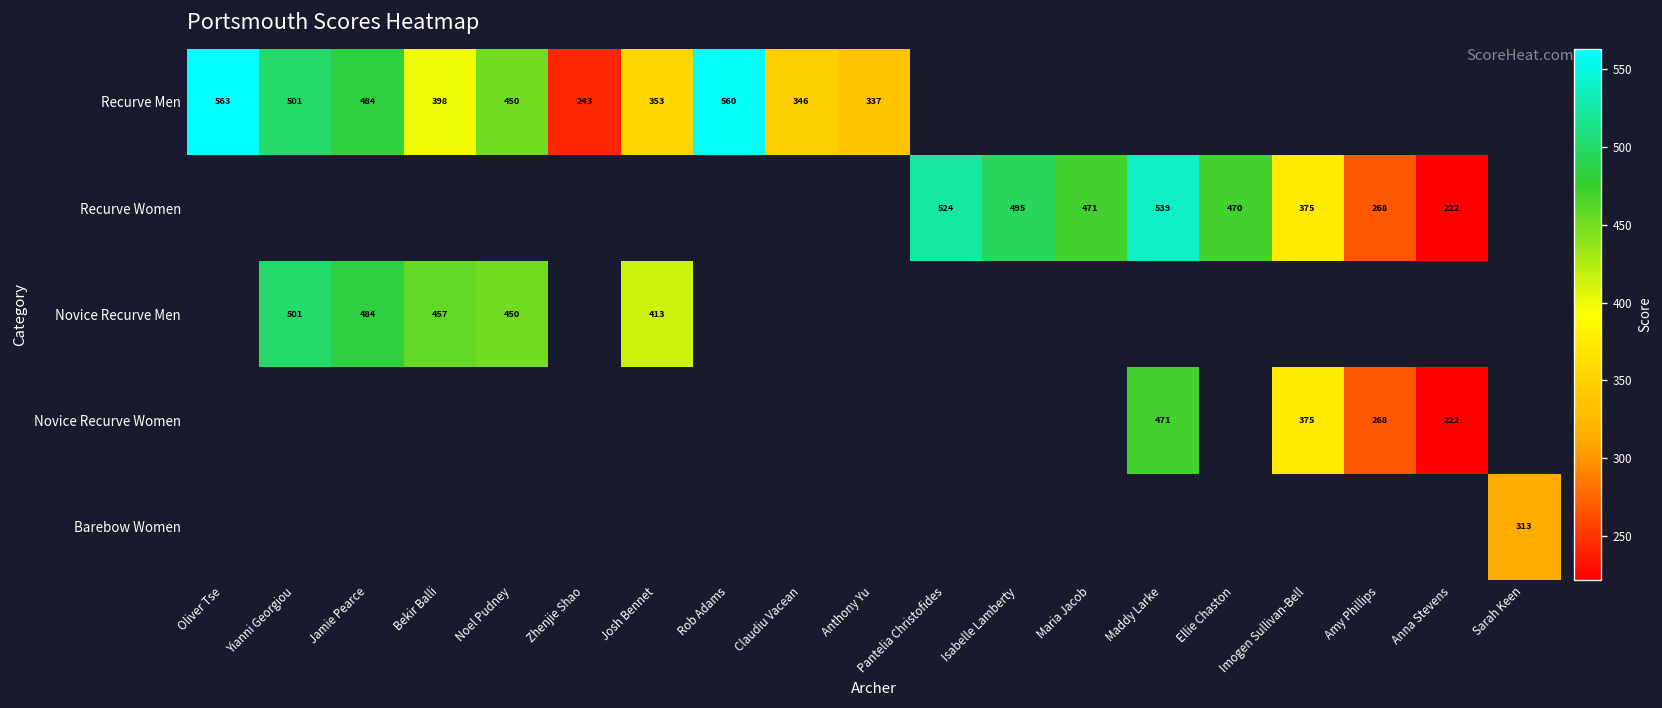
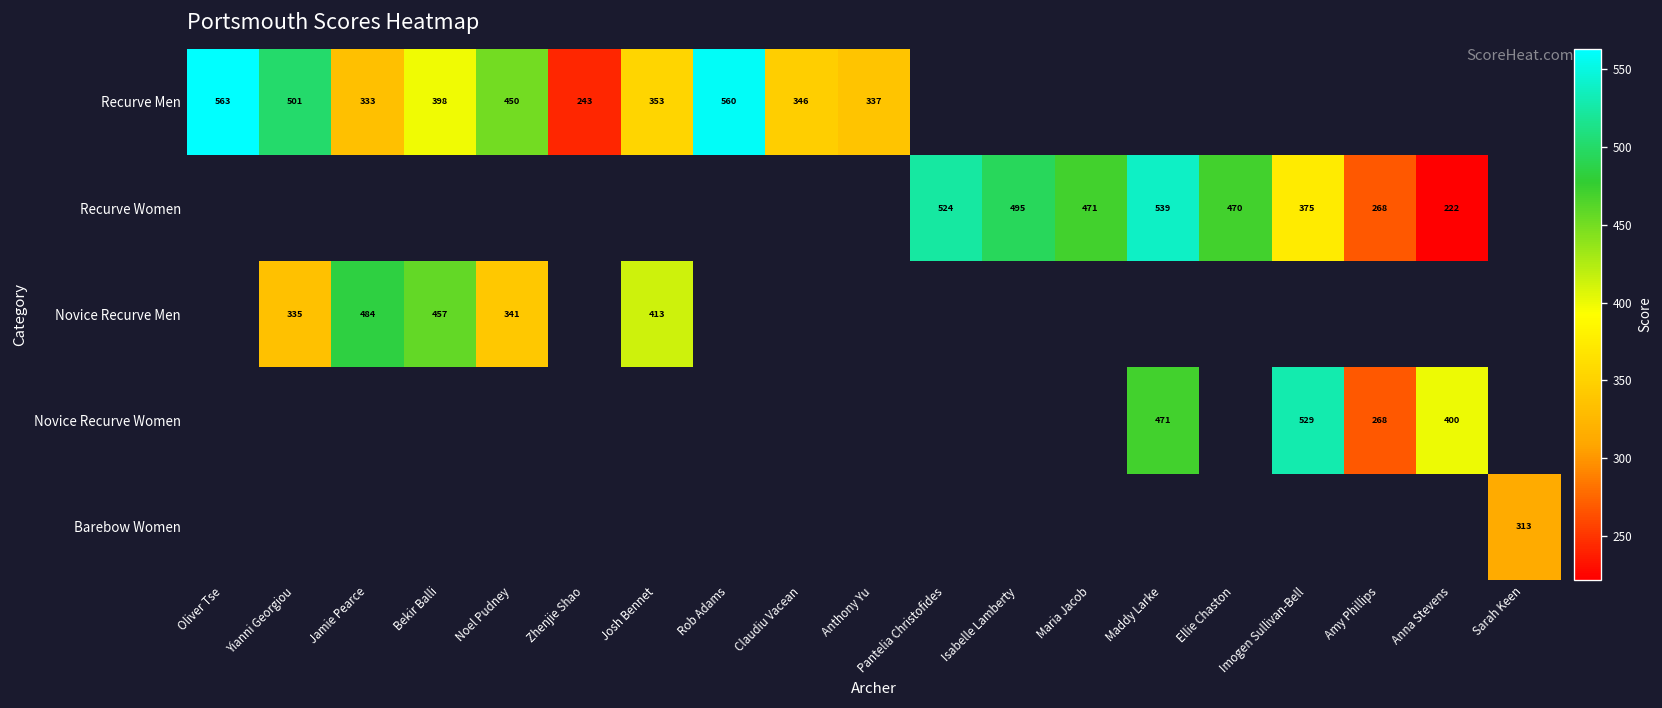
  {
    "Recurve Men": {
      "Oliver Tse": 563,
      "Yianni Georgiou": 501,
-     "Jamie Pearce": 484,
+     "Jamie Pearce": 333,
      "Bekir Balli": 398,
      "Noel Pudney": 450,
      "Zhenjie Shao": 243,
      "Josh Bennet": 353,
      "Rob Adams": 560,
      "Claudiu Vacean": 346,
      "Anthony Yu": 337
    },
    "Recurve Women": {
      "Pantelia Christofides": 524,
      "Isabelle Lamberty": 495,
      "Maria Jacob": 471,
      "Maddy Larke": 539,
      "Ellie Chaston": 470,
      "Imogen Sullivan-Bell": 375,
      "Amy Phillips": 268,
      "Anna Stevens": 222
    },
    "Novice Recurve Men": {
-     "Yianni Georgiou": 501,
+     "Yianni Georgiou": 335,
      "Jamie Pearce": 484,
      "Bekir Balli": 457,
-     "Noel Pudney": 450,
+     "Noel Pudney": 341,
      "Josh Bennet": 413
    },
    "Novice Recurve Women": {
      "Maddy Larke": 471,
-     "Imogen Sullivan-Bell": 375,
+     "Imogen Sullivan-Bell": 529,
      "Amy Phillips": 268,
-     "Anna Stevens": 222
+     "Anna Stevens": 400
    },
    "Barebow Women": {
      "Sarah Keen": 313
    }
  }
